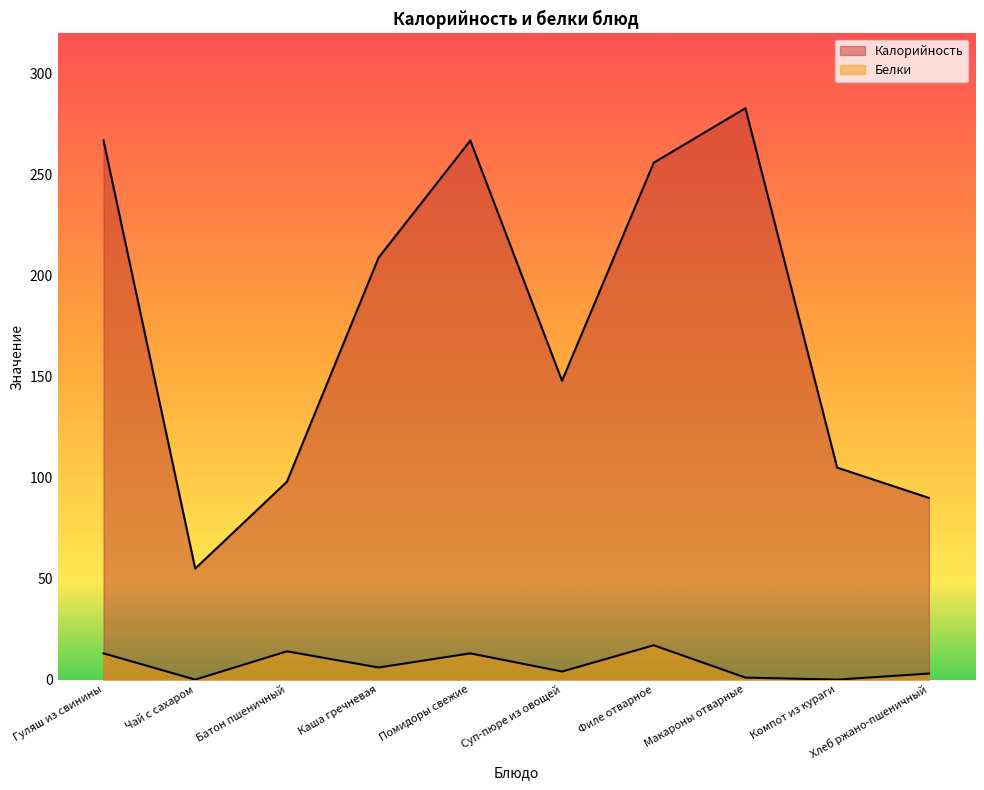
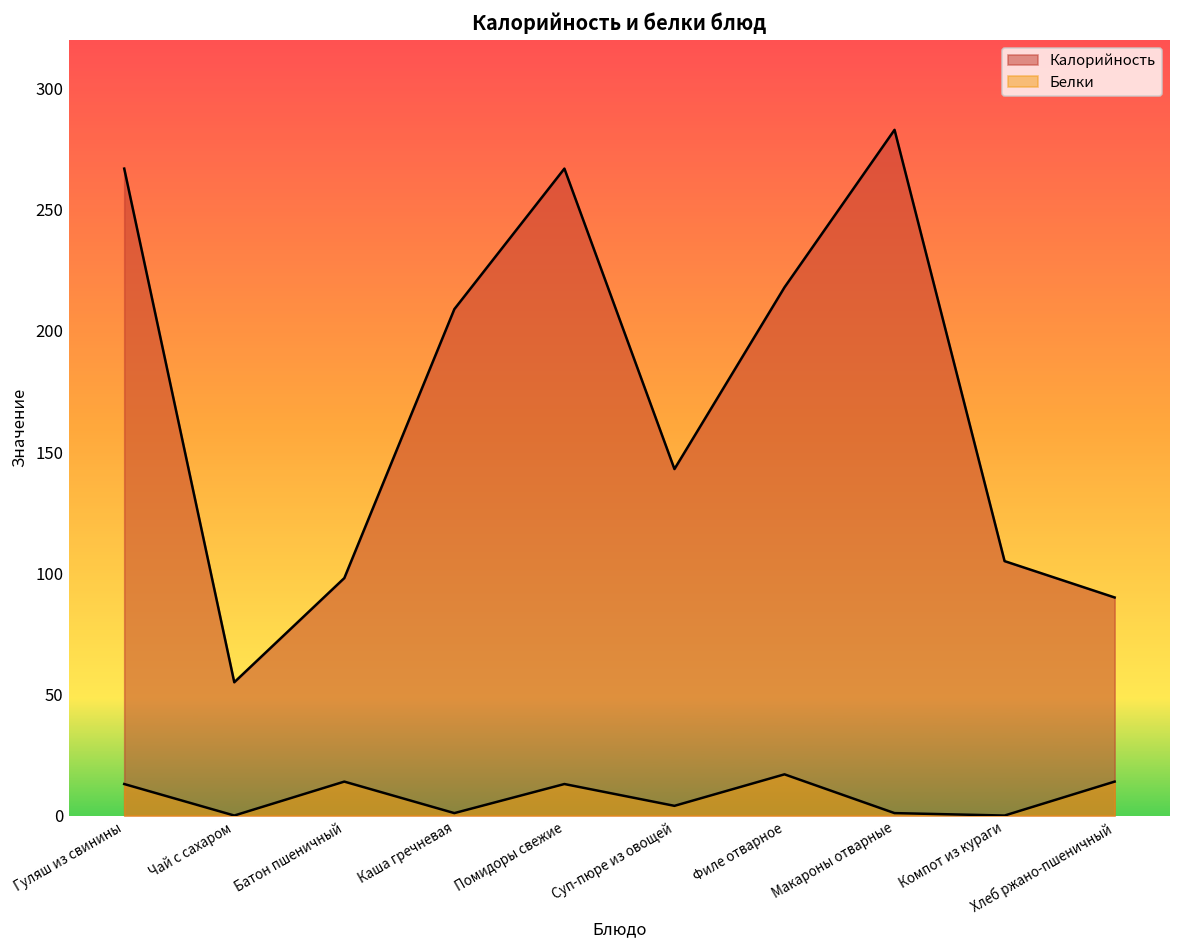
  {
    "Калорийность": {
      "Гуляш из свинины": 267,
      "Чай с сахаром": 55,
      "Батон пшеничный": 98,
      "Каша гречневая": 209,
      "Помидоры свежие": 267,
-     "Суп-пюре из овощей": 148,
-     "Филе отварное": 256,
+     "Суп-пюре из овощей": 143,
+     "Филе отварное": 218,
      "Макароны отварные": 283,
      "Компот из кураги": 105,
      "Хлеб ржано-пшеничный": 90
    },
    "Белки": {
      "Гуляш из свинины": 13,
      "Чай с сахаром": 0,
      "Батон пшеничный": 14,
-     "Каша гречневая": 6,
+     "Каша гречневая": 1,
      "Помидоры свежие": 13,
      "Суп-пюре из овощей": 4,
      "Филе отварное": 17,
      "Макароны отварные": 1,
      "Компот из кураги": 0,
-     "Хлеб ржано-пшеничный": 3
+     "Хлеб ржано-пшеничный": 14
    }
  }
